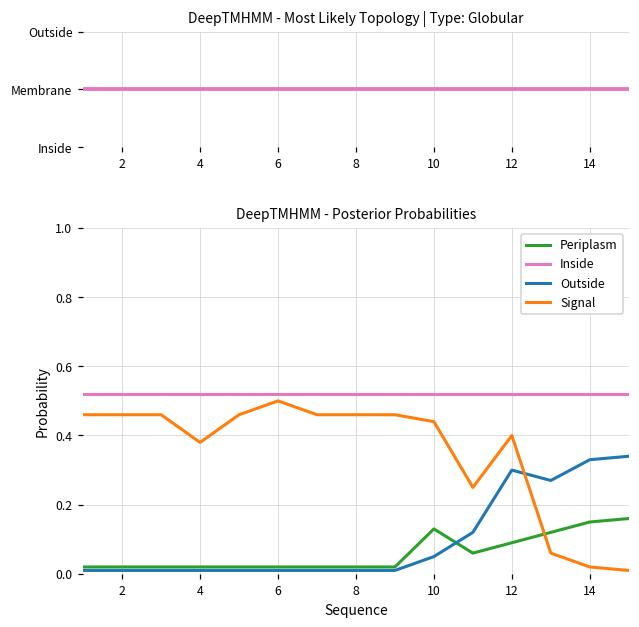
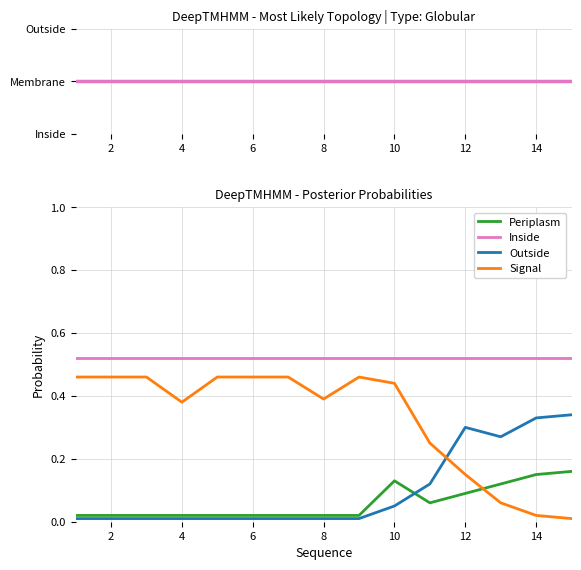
  {
    "DeepTMHMM - Posterior Probabilities": {
      "Periplasm": {
        "2": 0.02,
        "4": 0.02,
        "6": 0.02,
        "8": 0.02,
        "10": 0.13,
        "12": 0.09,
        "14": 0.15
      },
      "Inside": {
        "2": 0.52,
        "4": 0.52,
        "6": 0.52,
        "8": 0.52,
        "10": 0.52,
        "12": 0.52,
        "14": 0.52
      },
      "Outside": {
        "2": 0.01,
        "4": 0.01,
        "6": 0.01,
        "8": 0.01,
        "10": 0.05,
        "12": 0.30,
        "14": 0.33
      },
      "Signal": {
        "2": 0.46,
        "4": 0.38,
-       "6": 0.50,
-       "8": 0.46,
+       "6": 0.46,
+       "8": 0.39,
        "10": 0.44,
-       "12": 0.40,
+       "12": 0.15,
        "14": 0.02
      }
    }
  }
